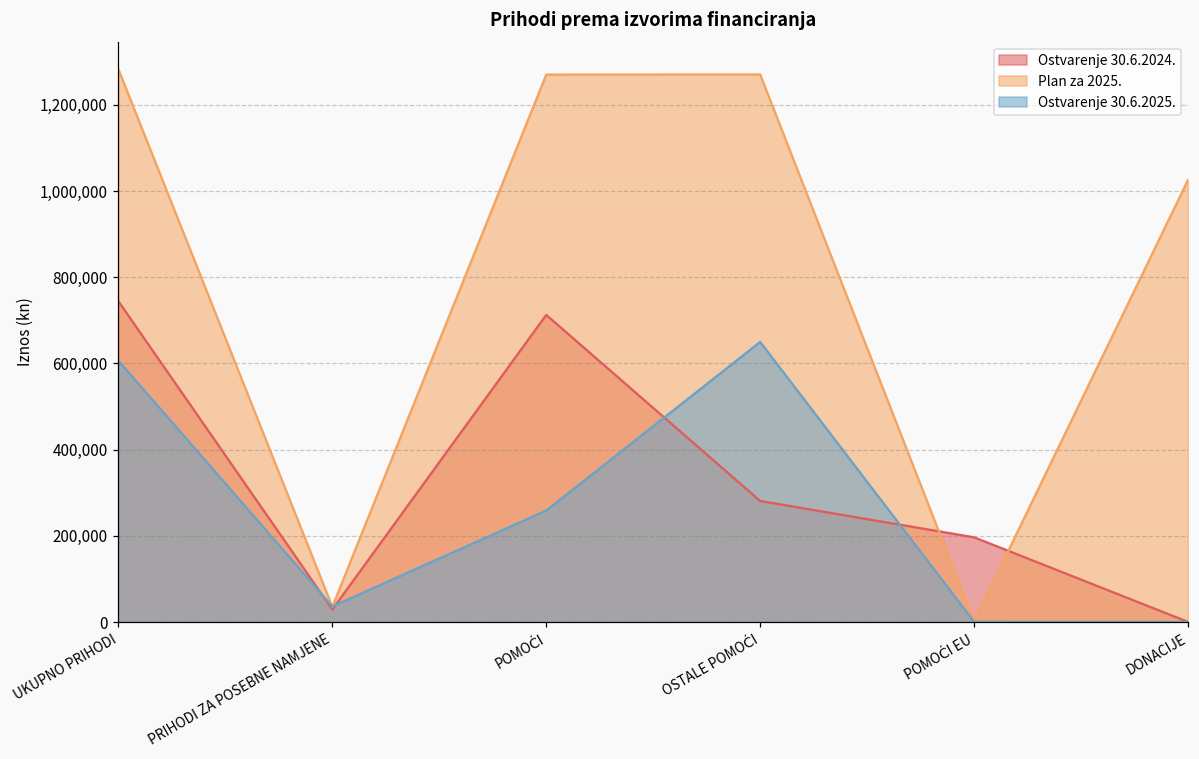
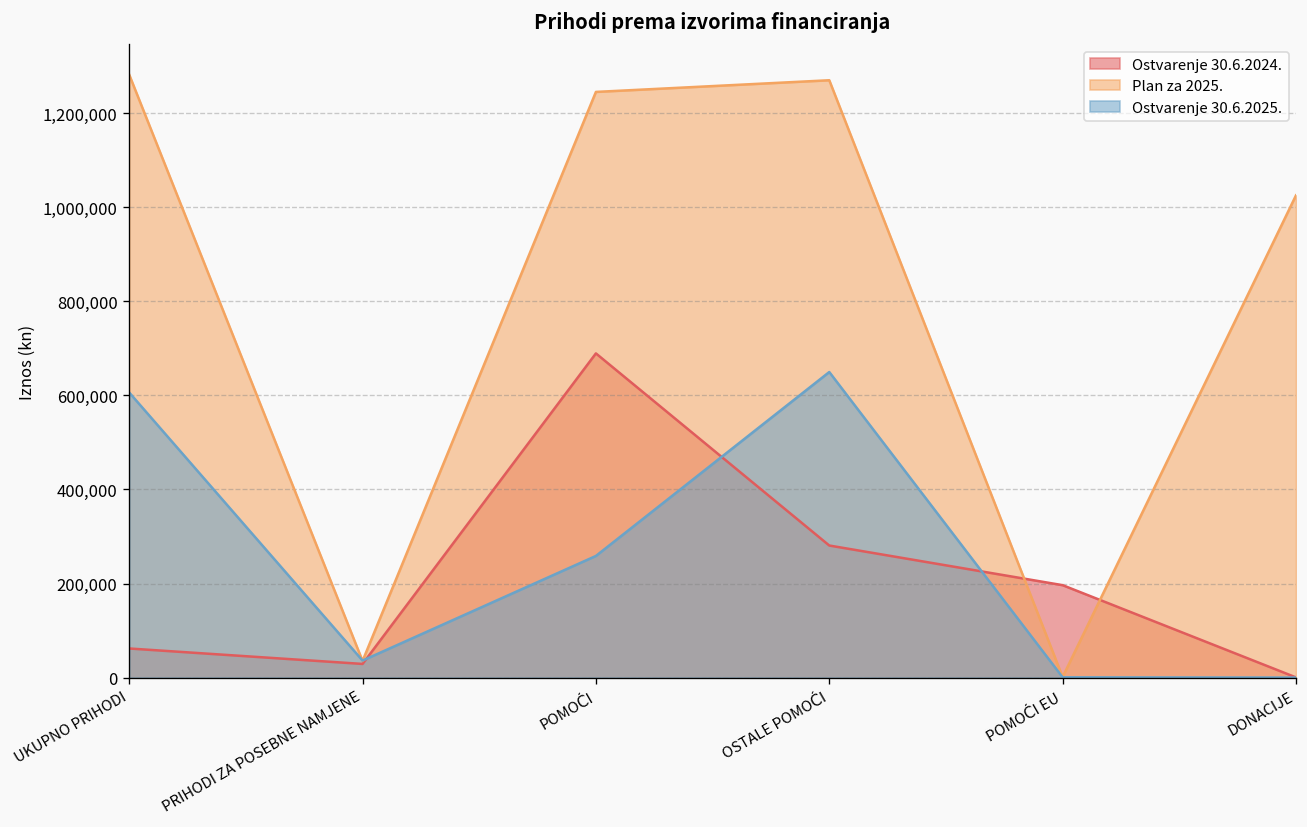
  {
    "Ostvarenje 30.6.2024.": {
-     "UKUPNO PRIHODI": "740,000",
-     "POMOĆI": "710,000",
+     "UKUPNO PRIHODI": "60,000",
+     "POMOĆI": "690,000",
      "OSTALE POMOĆI": "280,000",
      "POMOĆI EU": "200,000"
    },
    "Plan za 2025.": {
      "UKUPNO PRIHODI": "1,280,000",
-     "POMOĆI": "1,270,000",
+     "POMOĆI": "1,250,000",
      "OSTALE POMOĆI": "1,270,000",
      "DONACIJE": "1,030,000"
    },
    "Ostvarenje 30.6.2025.": {
      "UKUPNO PRIHODI": "610,000",
      "POMOĆI": "260,000",
      "OSTALE POMOĆI": "650,000"
    }
  }
